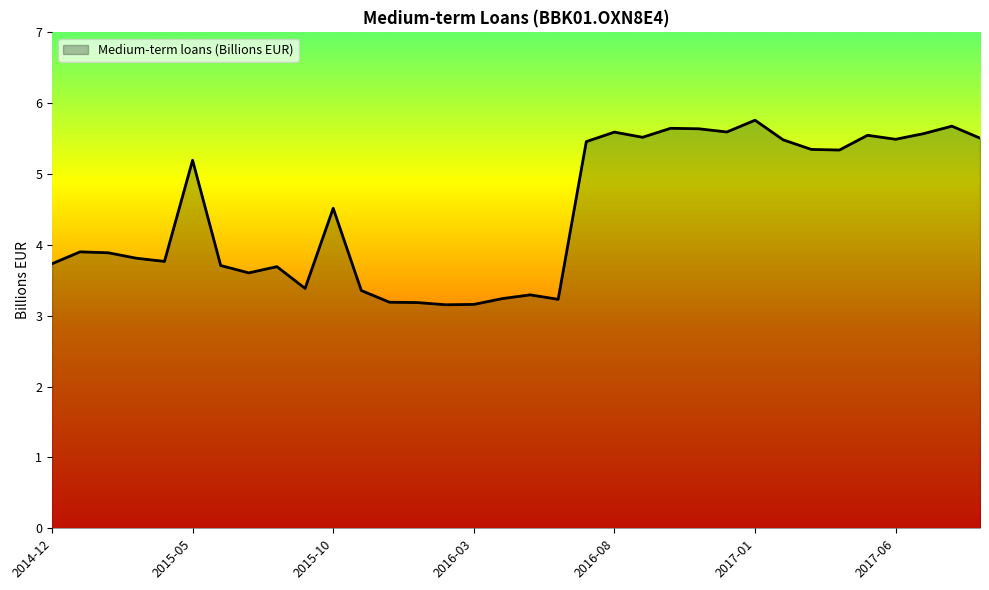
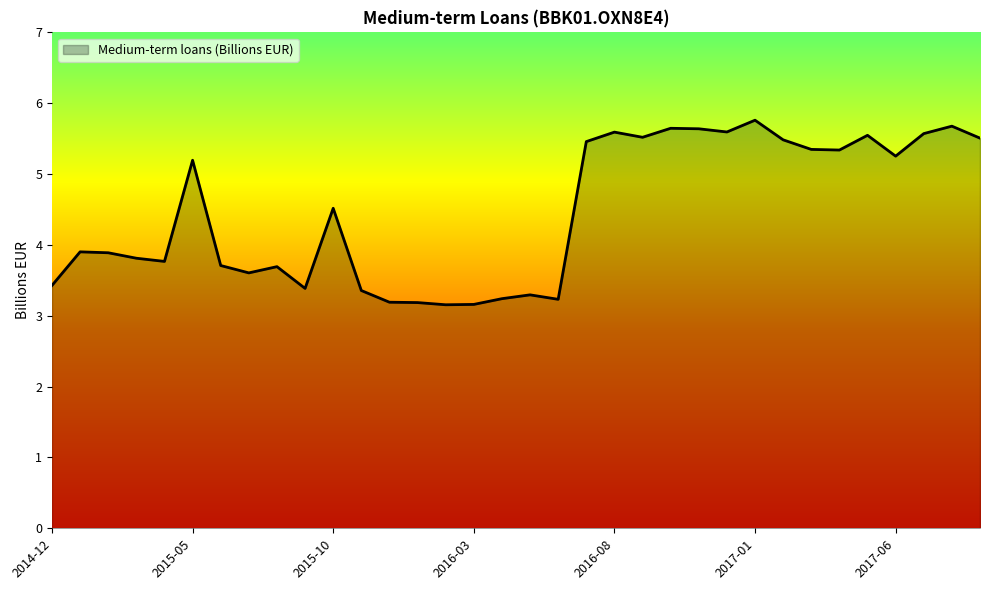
  {
-   "2014-12": 3.7,
+   "2014-12": 3.4,
    "2015-05": 5.2,
    "2015-10": 4.5,
    "2016-03": 3.2,
    "2016-08": 5.6,
    "2017-01": 5.8,
-   "2017-06": 5.5
+   "2017-06": 5.3
  }
